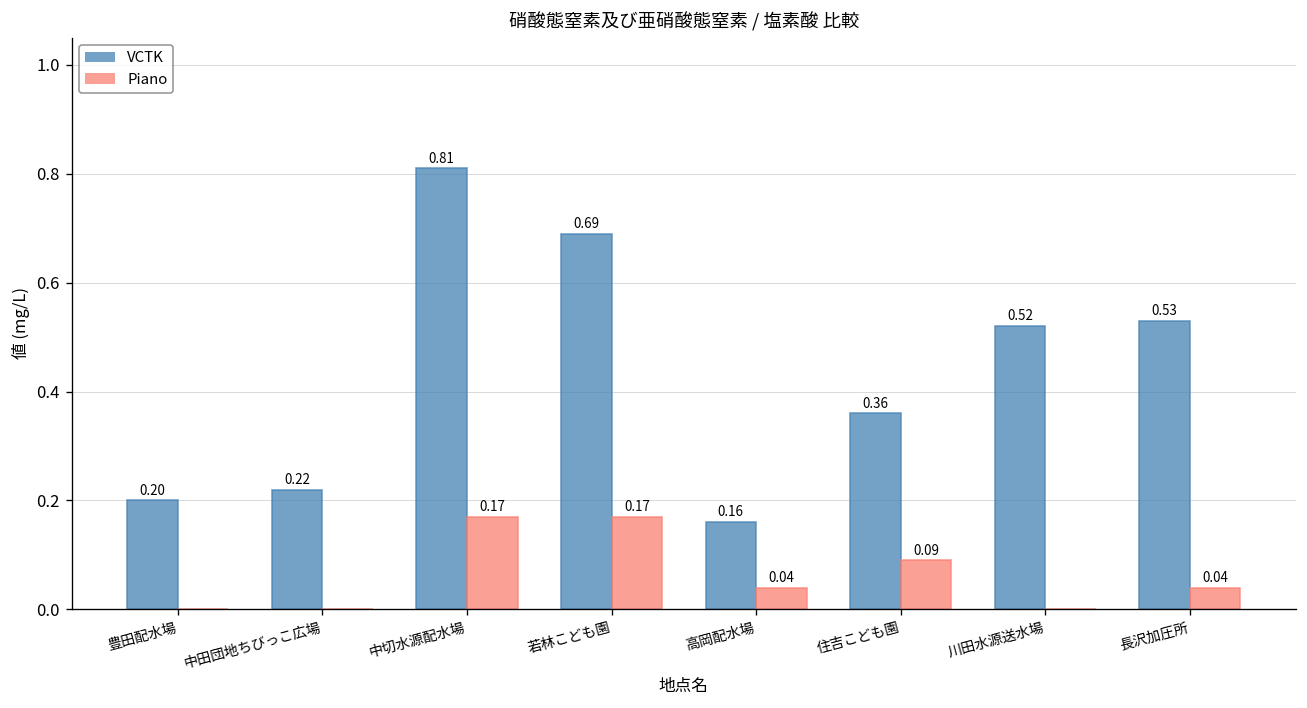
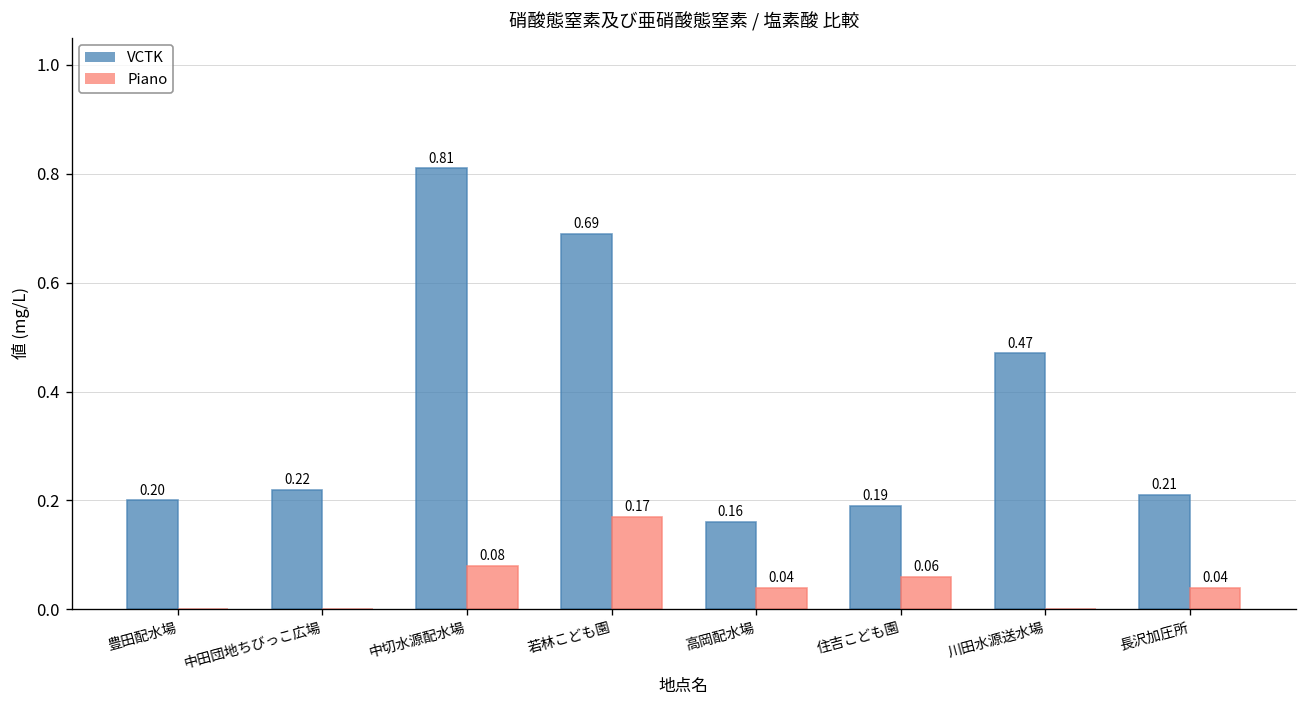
  {
    "VCTK": {
      "豊田配水場": 0.20,
      "中田団地ちびっこ広場": 0.22,
      "中切水源配水場": 0.81,
      "若林こども園": 0.69,
      "高岡配水場": 0.16,
-     "住吉こども園": 0.36,
-     "川田水源送水場": 0.52,
-     "長沢加圧所": 0.53
+     "住吉こども園": 0.19,
+     "川田水源送水場": 0.47,
+     "長沢加圧所": 0.21
    },
    "Piano": {
-     "中切水源配水場": 0.17,
+     "中切水源配水場": 0.08,
      "若林こども園": 0.17,
      "高岡配水場": 0.04,
-     "住吉こども園": 0.09,
+     "住吉こども園": 0.06,
      "長沢加圧所": 0.04
    }
  }
